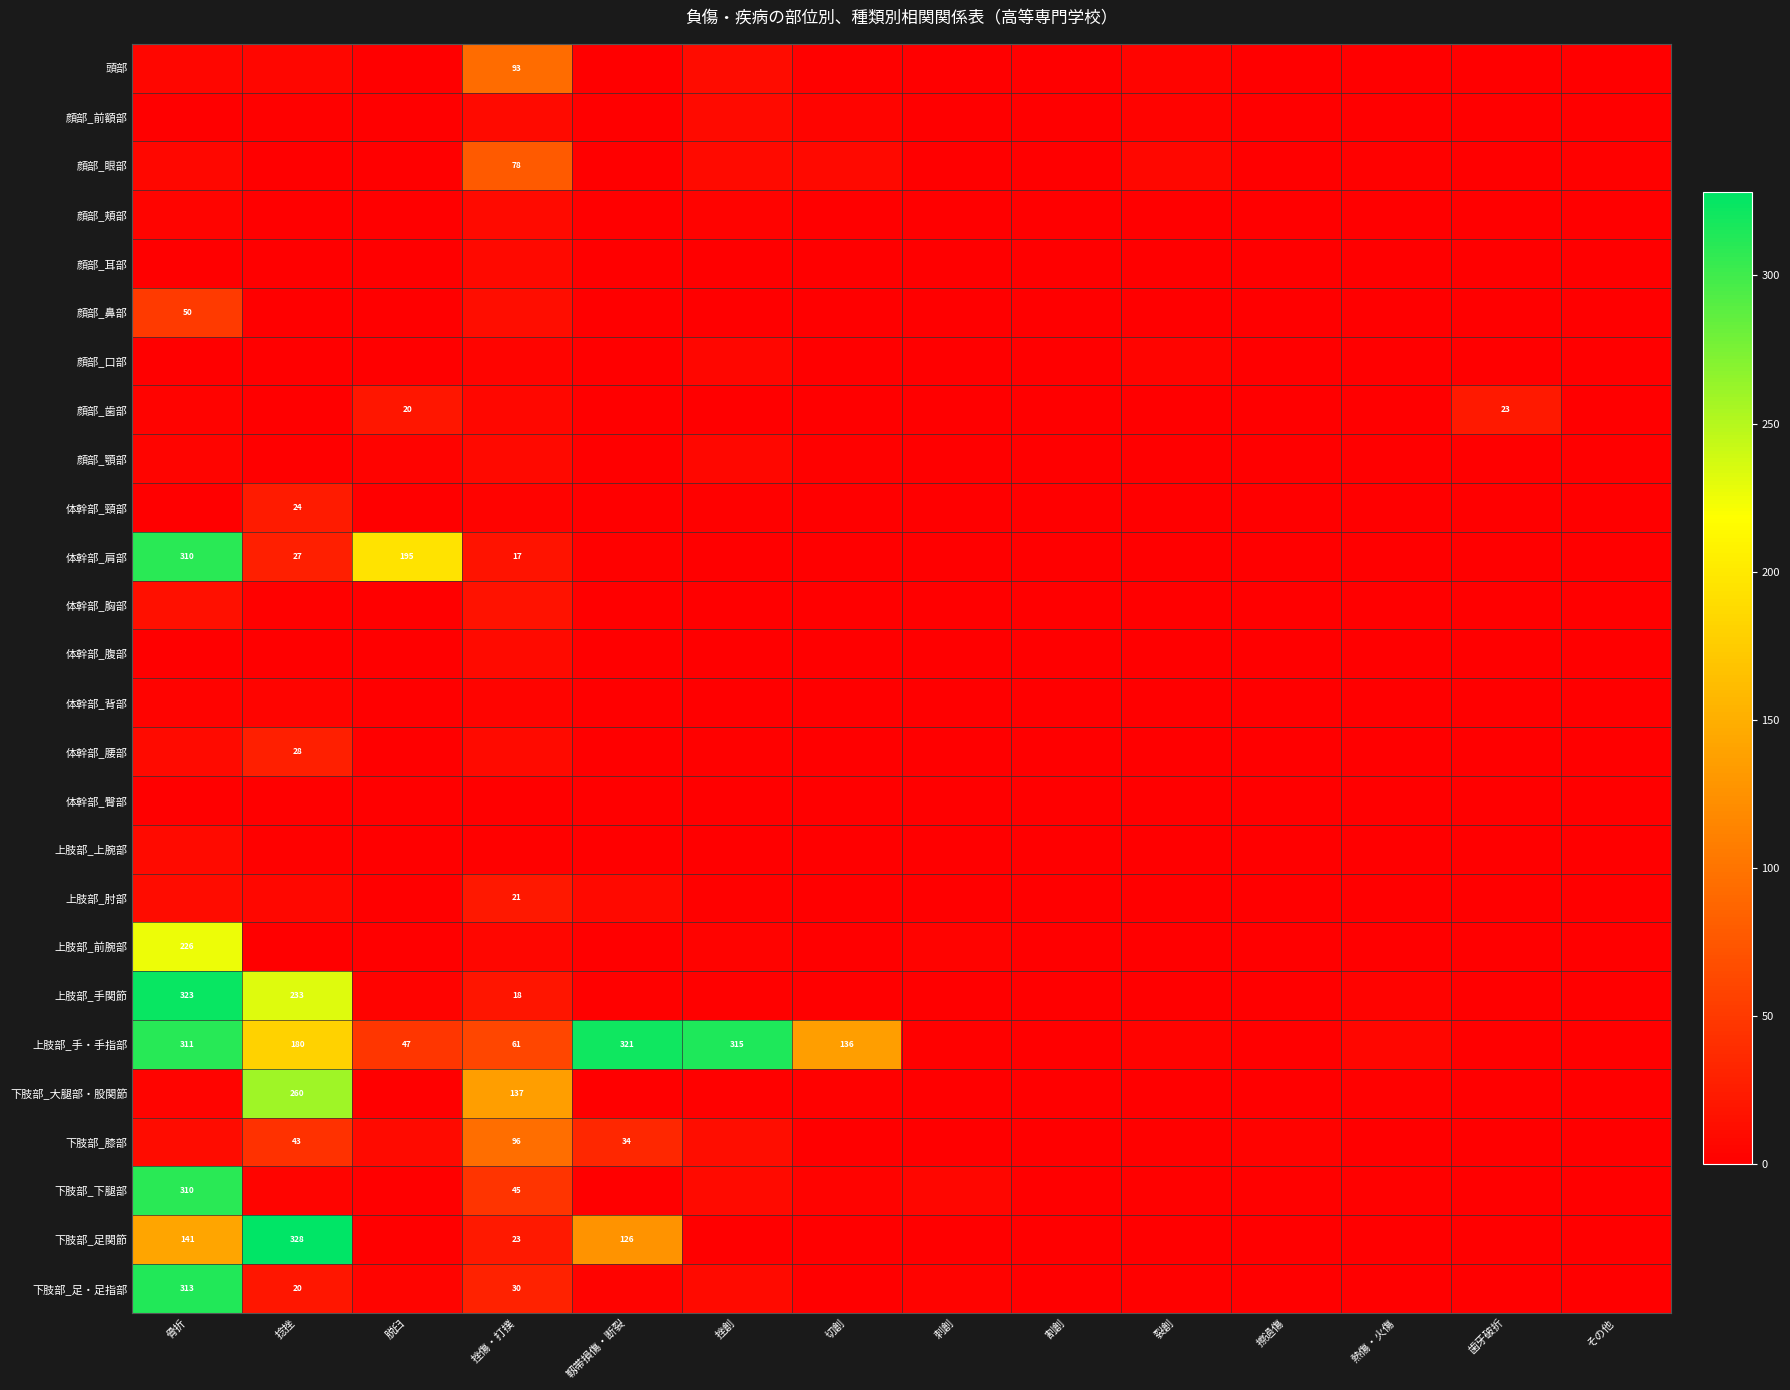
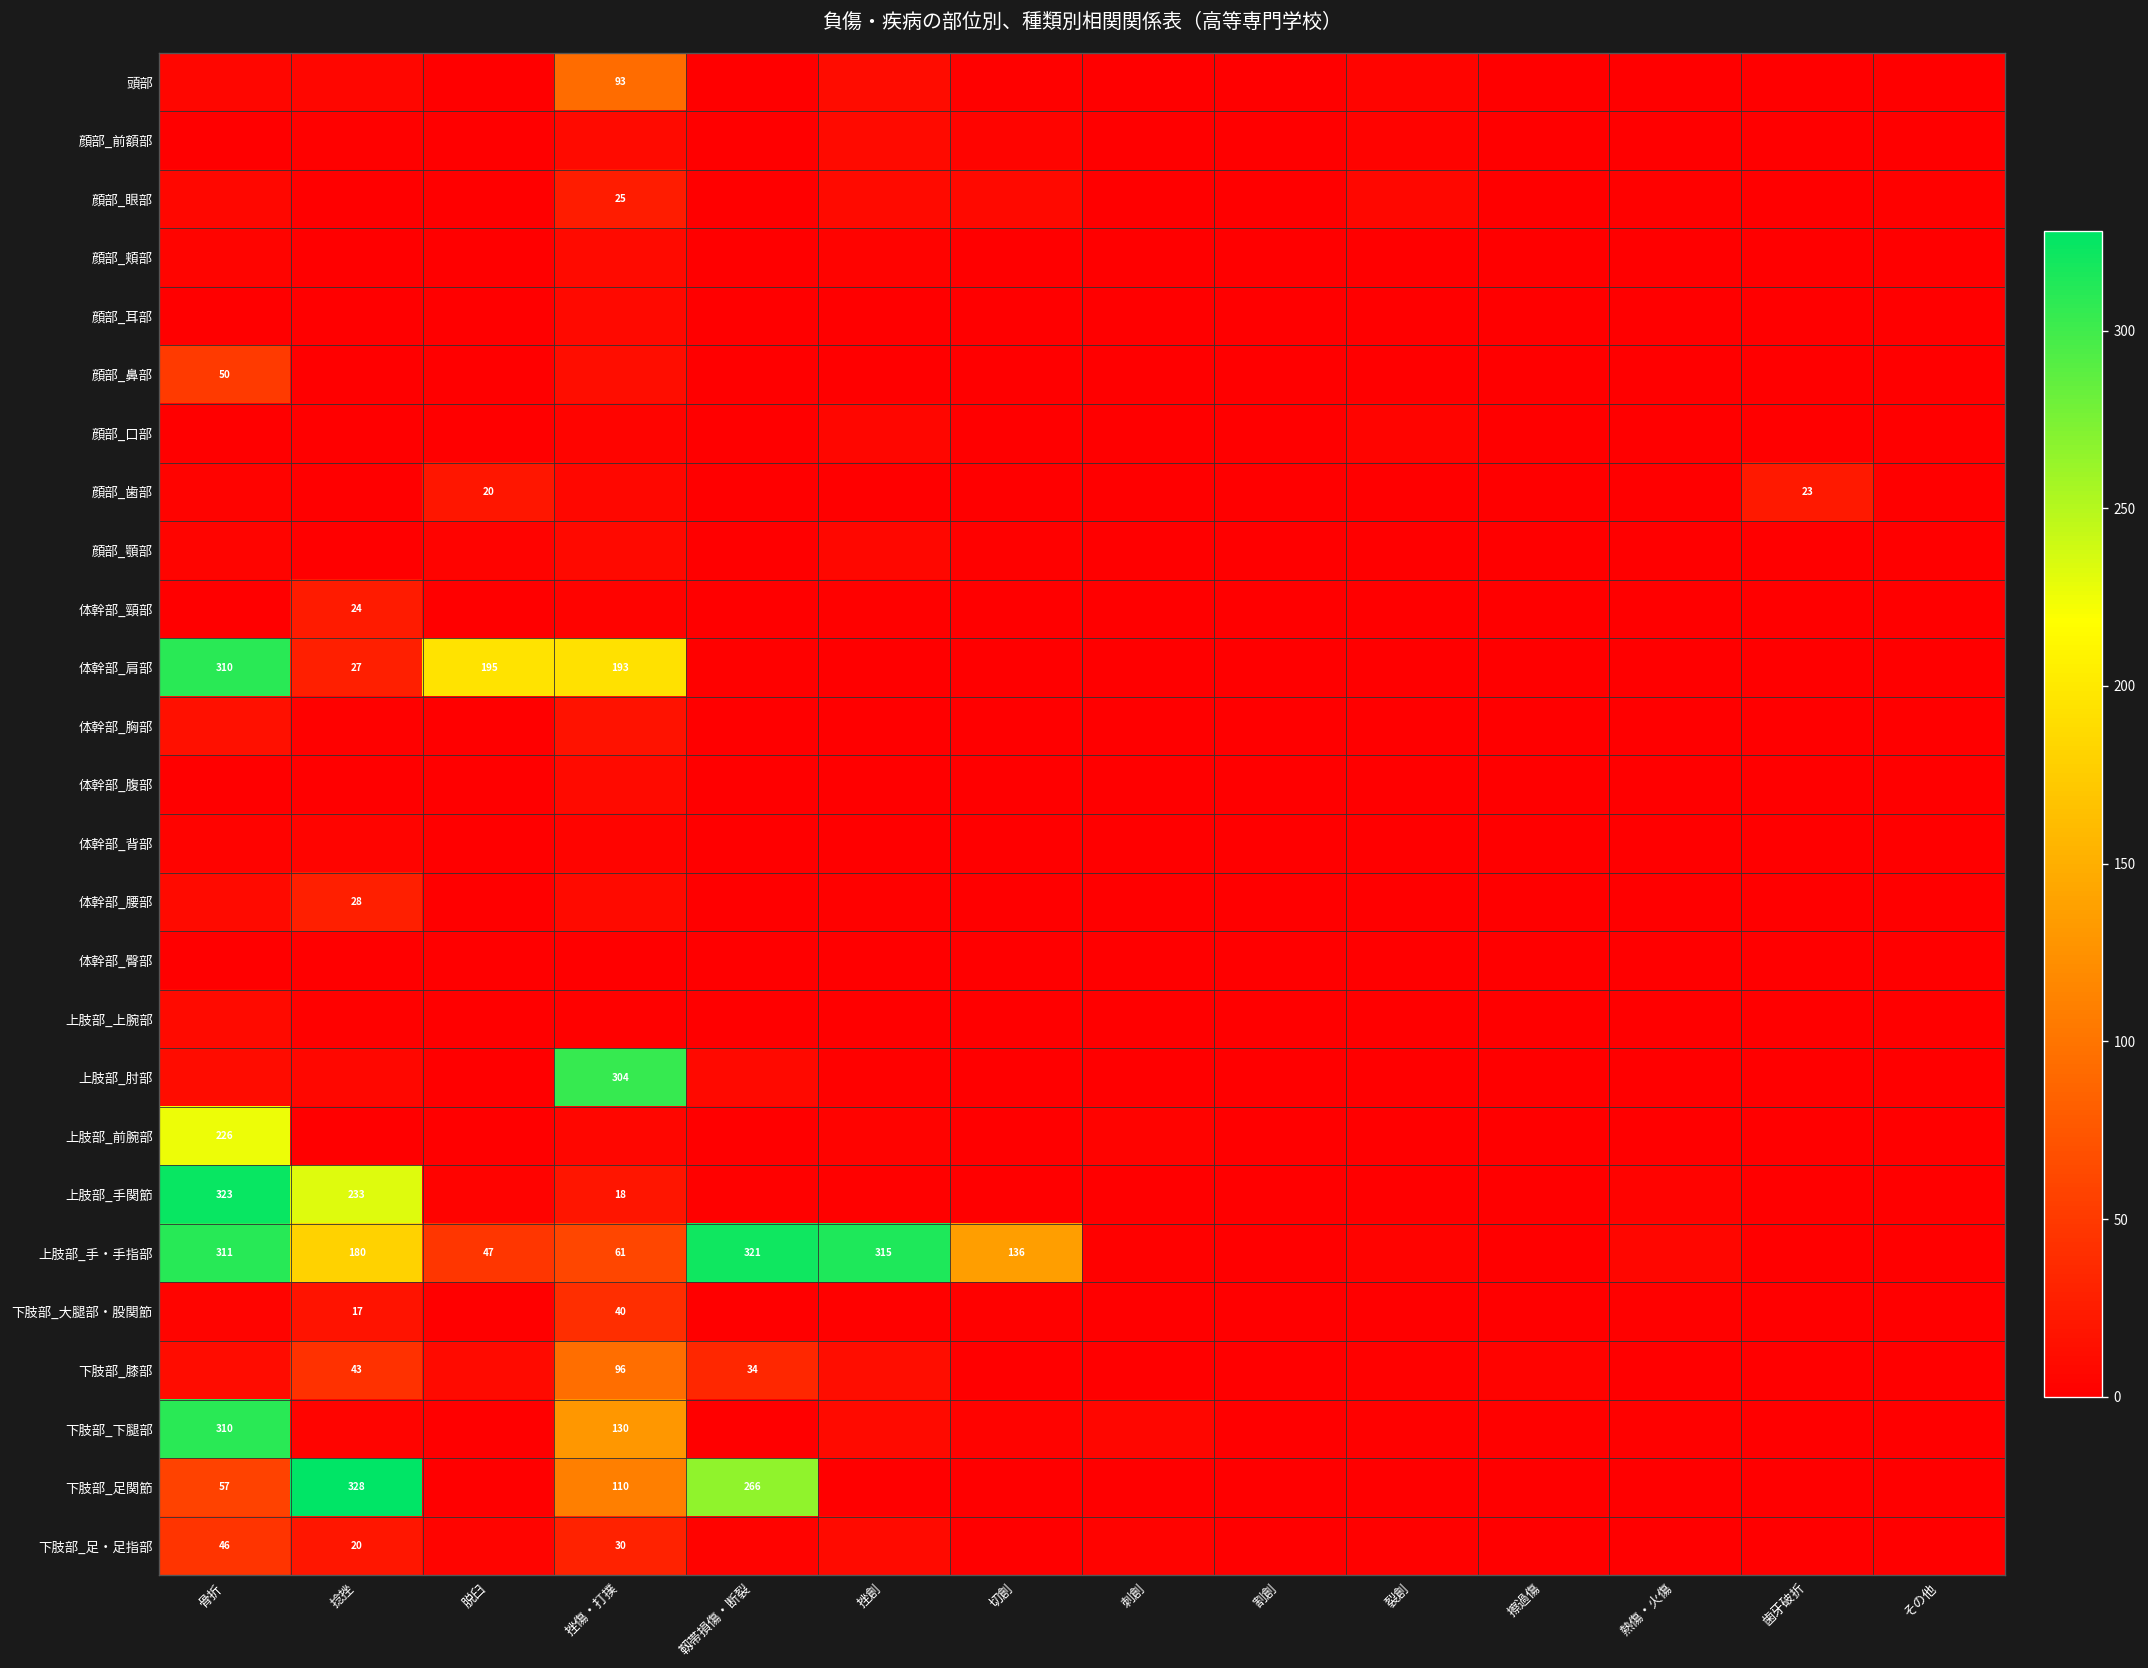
  {
    "頭部": {
      "挫傷・打撲": 93
    },
    "顔部_眼部": {
-     "挫傷・打撲": 78
+     "挫傷・打撲": 25
    },
    "顔部_鼻部": {
      "骨折": 50
    },
    "顔部_歯部": {
      "脱臼": 20,
      "歯牙破折": 23
    },
    "体幹部_頸部": {
      "捻挫": 24
    },
    "体幹部_肩部": {
      "骨折": 310,
      "捻挫": 27,
      "脱臼": 195,
-     "挫傷・打撲": 17
+     "挫傷・打撲": 193
    },
    "体幹部_腰部": {
      "捻挫": 28
    },
    "上肢部_肘部": {
-     "挫傷・打撲": 21
+     "挫傷・打撲": 304
    },
    "上肢部_前腕部": {
      "骨折": 226
    },
    "上肢部_手関節": {
      "骨折": 323,
      "捻挫": 233,
      "挫傷・打撲": 18
    },
    "上肢部_手・手指部": {
      "骨折": 311,
      "捻挫": 180,
      "脱臼": 47,
      "挫傷・打撲": 61,
      "靱帯損傷・断裂": 321,
      "挫創": 315,
      "切創": 136
    },
    "下肢部_大腿部・股関節": {
-     "捻挫": 260,
-     "挫傷・打撲": 137
+     "捻挫": 17,
+     "挫傷・打撲": 40
    },
    "下肢部_膝部": {
      "捻挫": 43,
      "挫傷・打撲": 96,
      "靱帯損傷・断裂": 34
    },
    "下肢部_下腿部": {
      "骨折": 310,
-     "挫傷・打撲": 45
+     "挫傷・打撲": 130
    },
    "下肢部_足関節": {
-     "骨折": 141,
+     "骨折": 57,
      "捻挫": 328,
-     "挫傷・打撲": 23,
-     "靱帯損傷・断裂": 126
+     "挫傷・打撲": 110,
+     "靱帯損傷・断裂": 266
    },
    "下肢部_足・足指部": {
-     "骨折": 313,
+     "骨折": 46,
      "捻挫": 20,
      "挫傷・打撲": 30
    }
  }
